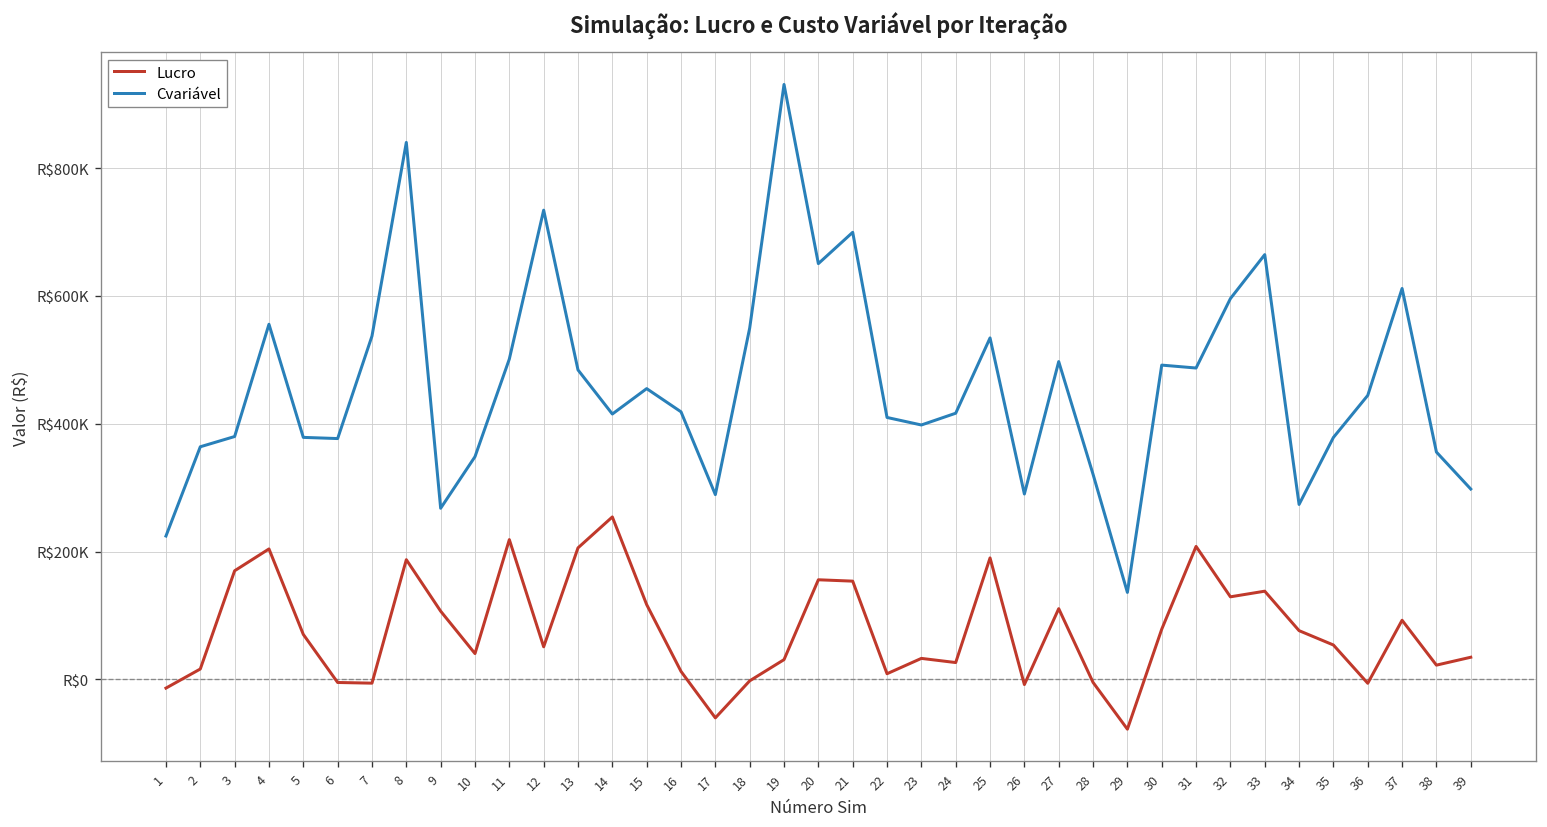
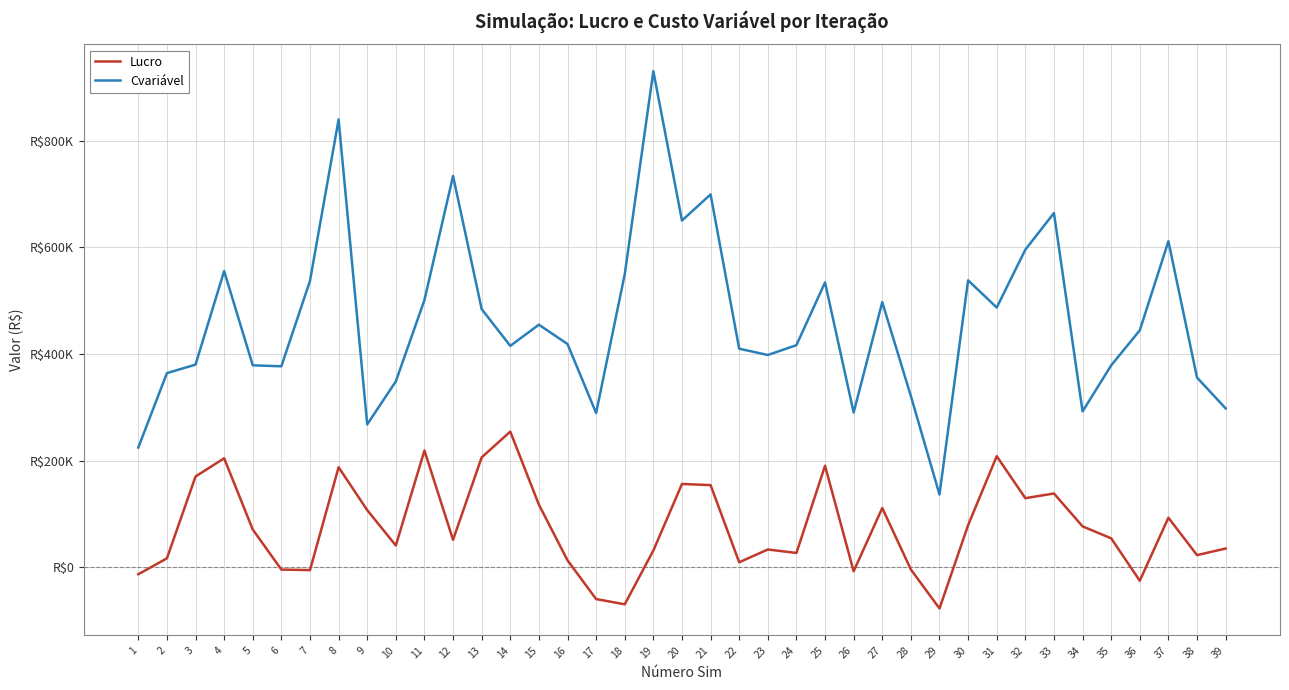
  {
    "Lucro": {
      "1": "R$-10000",
      "2": "R$20000",
      "3": "R$170000",
      "4": "R$200000",
      "5": "R$70000",
      "6": "R$0",
      "7": "R$-10000",
      "8": "R$190000",
      "9": "R$110000",
      "10": "R$40000",
      "11": "R$220000",
      "12": "R$50000",
      "13": "R$210000",
      "14": "R$250000",
      "15": "R$120000",
      "16": "R$10000",
      "17": "R$-60000",
-     "18": "R$0",
+     "18": "R$-70000",
      "19": "R$30000",
      "20": "R$160000",
      "21": "R$150000",
      "22": "R$10000",
      "23": "R$30000",
      "24": "R$30000",
      "25": "R$190000",
      "26": "R$-10000",
      "27": "R$110000",
      "28": "R$0",
      "29": "R$-80000",
      "30": "R$80000",
      "31": "R$210000",
      "32": "R$130000",
      "33": "R$140000",
      "34": "R$80000",
      "35": "R$50000",
-     "36": "R$-10000",
+     "36": "R$-30000",
      "37": "R$90000",
      "38": "R$20000",
      "39": "R$30000"
    },
    "Cvariável": {
      "1": "R$220000",
      "2": "R$360000",
      "3": "R$380000",
      "4": "R$560000",
      "5": "R$380000",
      "6": "R$380000",
      "7": "R$540000",
      "8": "R$840000",
      "9": "R$270000",
      "10": "R$350000",
      "11": "R$500000",
      "12": "R$730000",
      "13": "R$480000",
      "14": "R$420000",
      "15": "R$460000",
      "16": "R$420000",
      "17": "R$290000",
      "18": "R$550000",
      "19": "R$930000",
      "20": "R$650000",
      "21": "R$700000",
      "22": "R$410000",
      "23": "R$400000",
      "24": "R$420000",
      "25": "R$530000",
      "26": "R$290000",
      "27": "R$500000",
      "28": "R$320000",
      "29": "R$140000",
-     "30": "R$490000",
+     "30": "R$540000",
      "31": "R$490000",
      "32": "R$600000",
      "33": "R$660000",
-     "34": "R$270000",
+     "34": "R$290000",
      "35": "R$380000",
      "36": "R$440000",
      "37": "R$610000",
      "38": "R$360000",
      "39": "R$300000"
    }
  }
